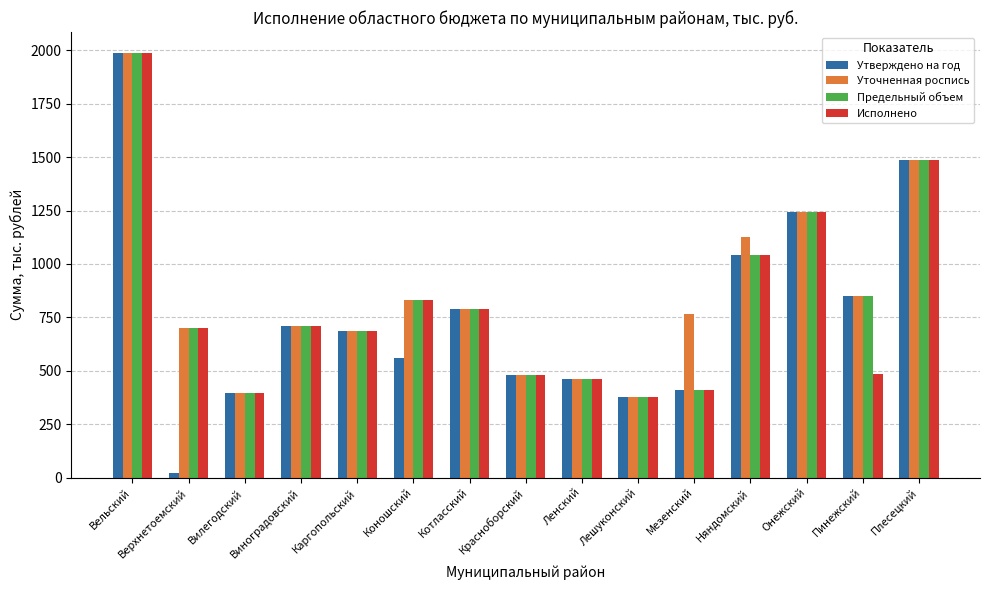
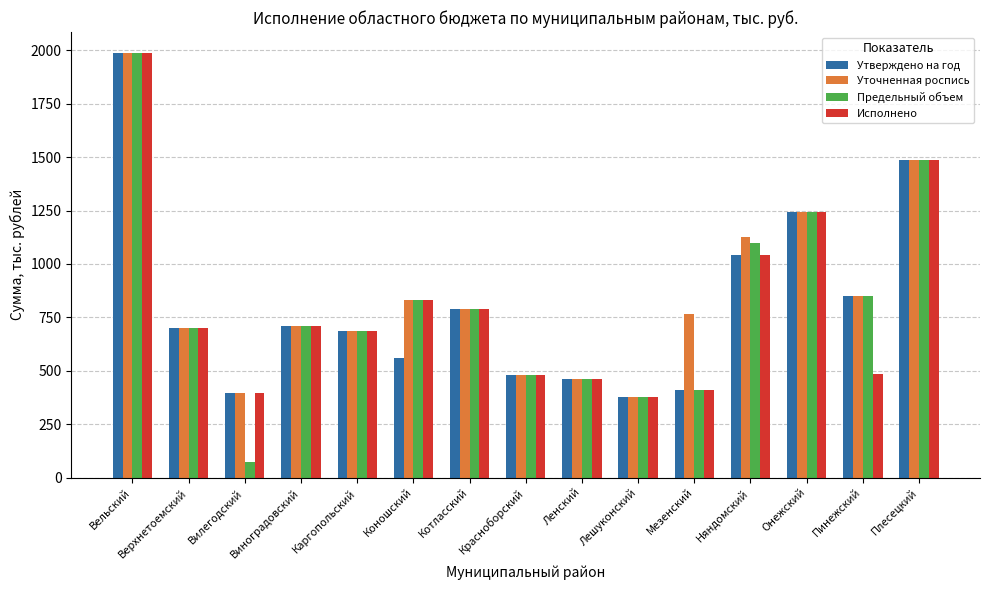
  {
    "Утверждено на год": {
      "Вельский": 1990,
-     "Верхнетоемский": 20,
+     "Верхнетоемский": 700,
      "Вилегодский": 400,
      "Виноградовский": 710,
      "Каргопольский": 690,
      "Коношский": 560,
      "Котласский": 790,
      "Красноборский": 480,
      "Ленский": 460,
      "Лешуконский": 380,
      "Мезенский": 410,
      "Няндомский": 1040,
      "Онежский": 1250,
      "Пинежский": 850,
      "Плесецкий": 1490
    },
    "Уточненная роспись": {
      "Вельский": 1990,
      "Верхнетоемский": 700,
      "Вилегодский": 400,
      "Виноградовский": 710,
      "Каргопольский": 690,
      "Коношский": 830,
      "Котласский": 790,
      "Красноборский": 480,
      "Ленский": 460,
      "Лешуконский": 380,
      "Мезенский": 770,
      "Няндомский": 1130,
      "Онежский": 1250,
      "Пинежский": 850,
      "Плесецкий": 1490
    },
    "Предельный объем": {
      "Вельский": 1990,
      "Верхнетоемский": 700,
-     "Вилегодский": 400,
+     "Вилегодский": 70,
      "Виноградовский": 710,
      "Каргопольский": 690,
      "Коношский": 830,
      "Котласский": 790,
      "Красноборский": 480,
      "Ленский": 460,
      "Лешуконский": 380,
      "Мезенский": 410,
-     "Няндомский": 1040,
+     "Няндомский": 1100,
      "Онежский": 1250,
      "Пинежский": 850,
      "Плесецкий": 1490
    },
    "Исполнено": {
      "Вельский": 1990,
      "Верхнетоемский": 700,
      "Вилегодский": 400,
      "Виноградовский": 710,
      "Каргопольский": 690,
      "Коношский": 830,
      "Котласский": 790,
      "Красноборский": 480,
      "Ленский": 460,
      "Лешуконский": 380,
      "Мезенский": 410,
      "Няндомский": 1040,
      "Онежский": 1250,
      "Пинежский": 480,
      "Плесецкий": 1490
    }
  }
